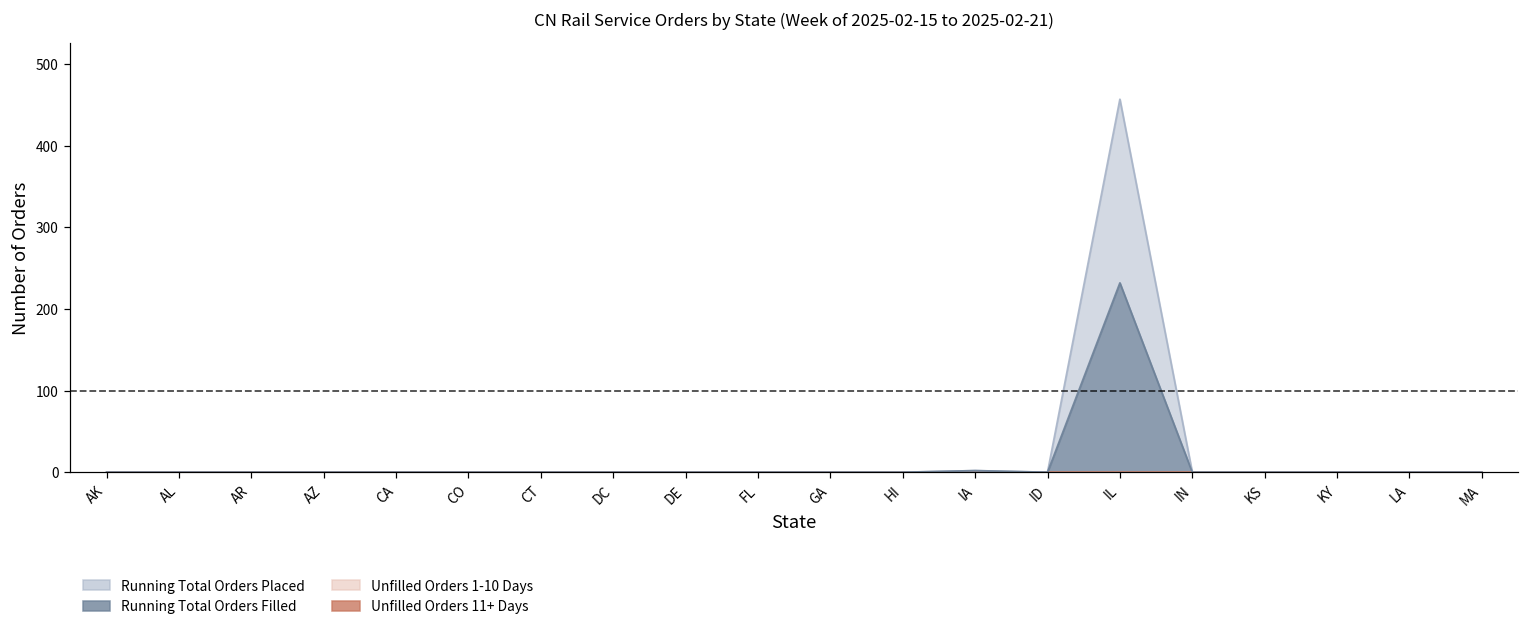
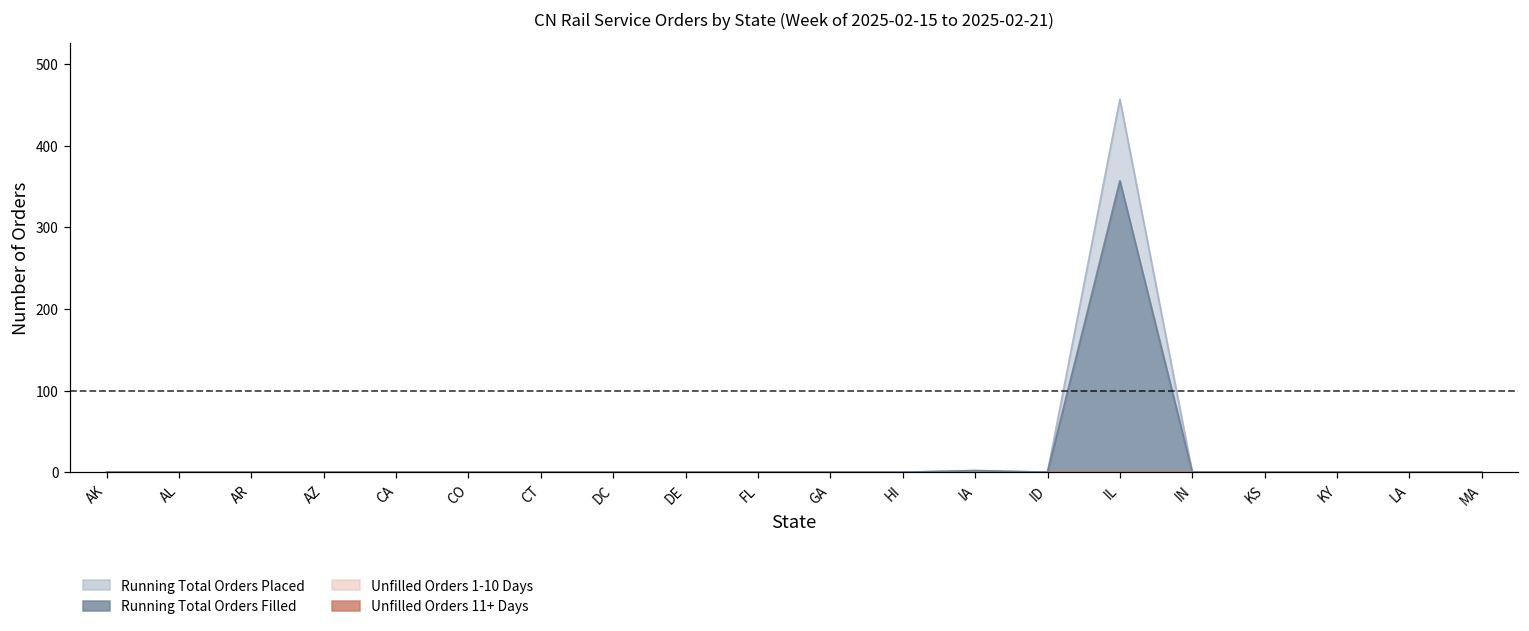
  {
    "Running Total Orders Placed": {
      "IL": 460
    },
    "Running Total Orders Filled": {
-     "IL": 230
+     "IL": 360
    },
    "Unfilled Orders 11+ Days": {
      "IL": 0
    }
  }
